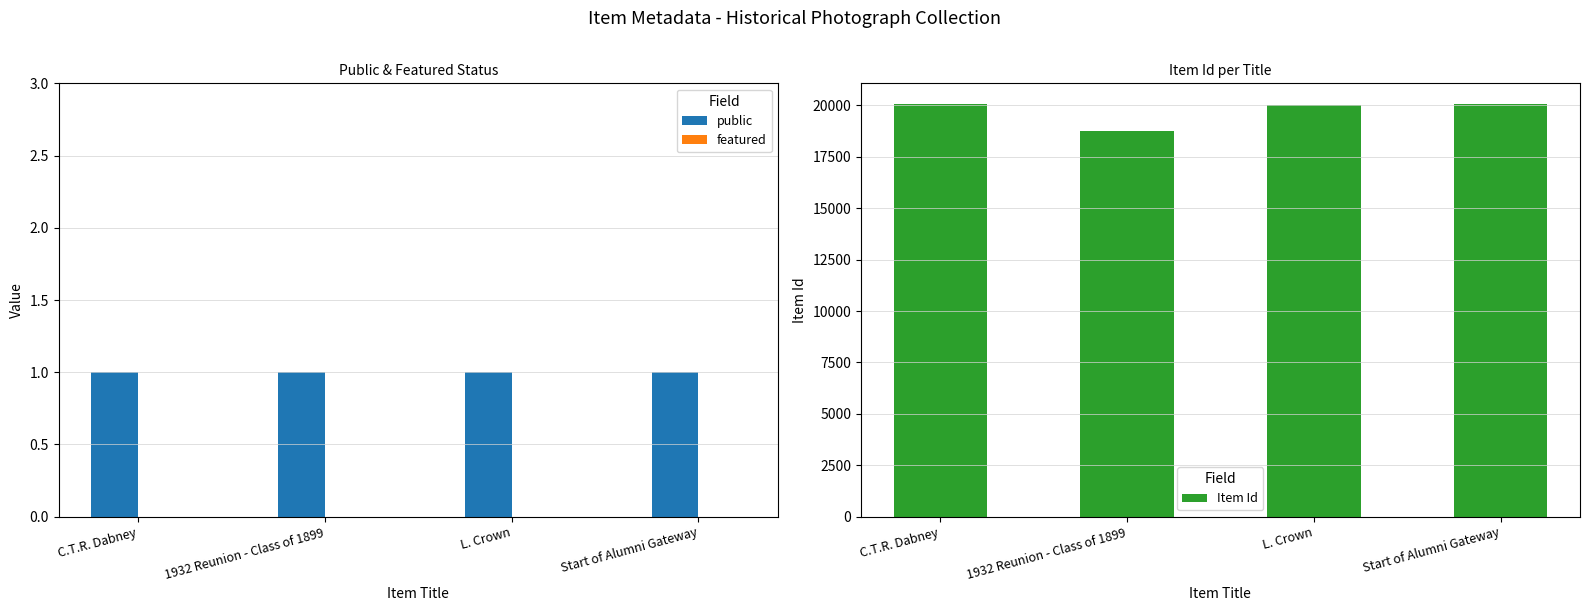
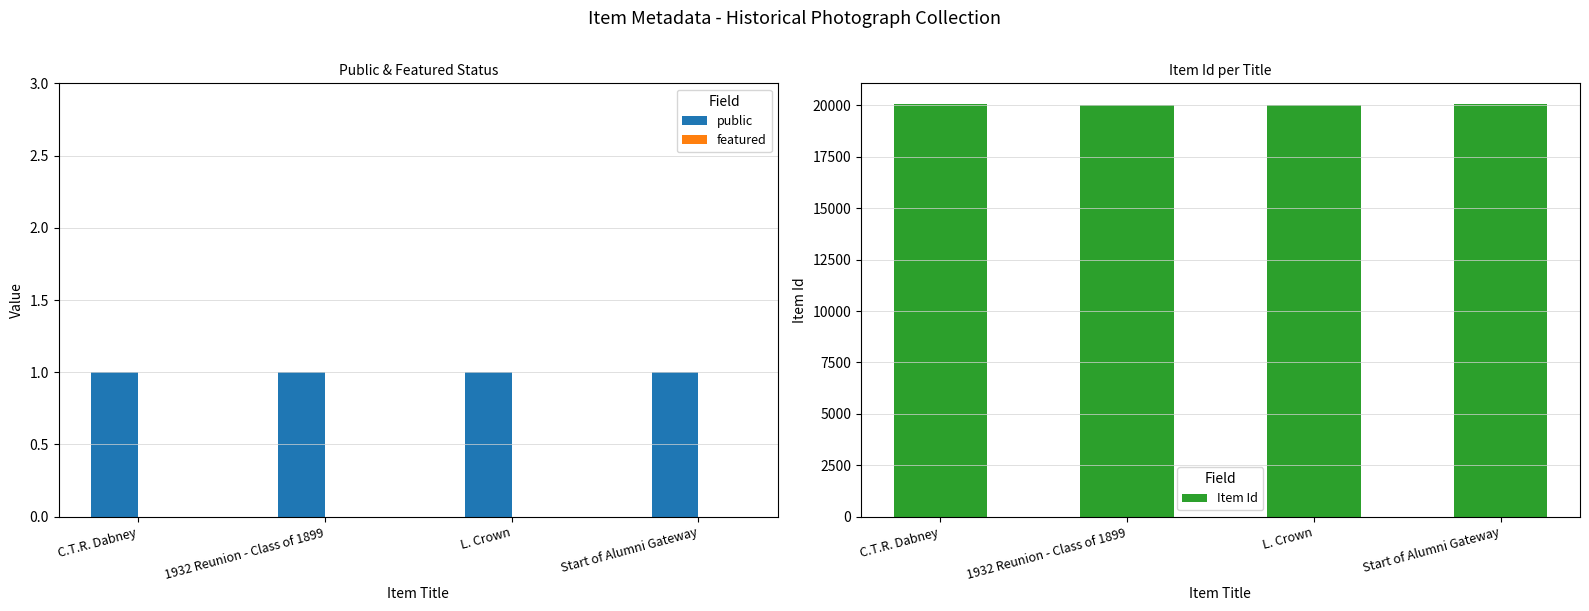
  {
    "Public & Featured Status": {
      "public": {
        "C.T.R. Dabney": 1.00,
        "1932 Reunion - Class of 1899": 1.00,
        "L. Crown": 1.00,
        "Start of Alumni Gateway": 1.00
      },
      "featured": {
        "C.T.R. Dabney": 0.00,
        "1932 Reunion - Class of 1899": 0.00,
        "L. Crown": 0.00,
        "Start of Alumni Gateway": 0.00
      }
    },
    "Item Id per Title": {
      "C.T.R. Dabney": 20000,
-     "1932 Reunion - Class of 1899": 18700,
+     "1932 Reunion - Class of 1899": 20000,
      "L. Crown": 20000,
      "Start of Alumni Gateway": 20100
    }
  }
